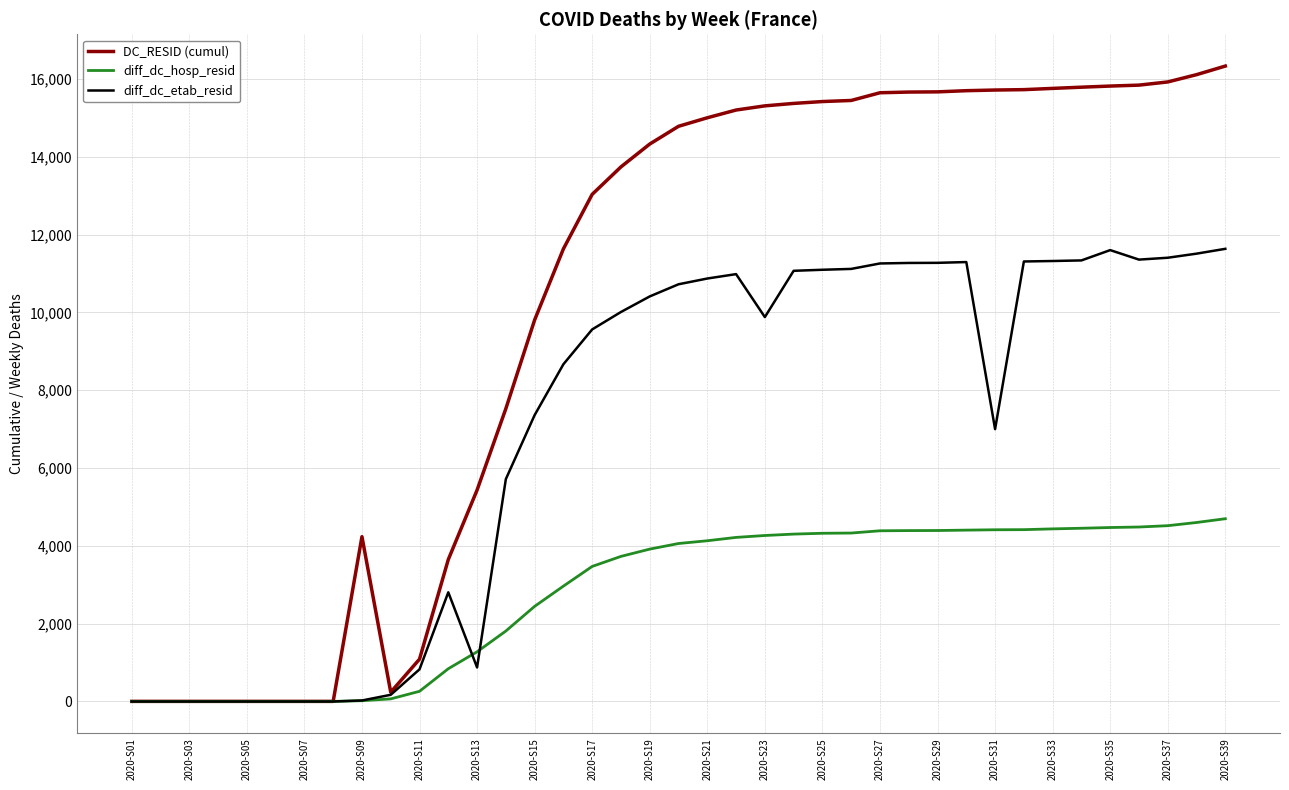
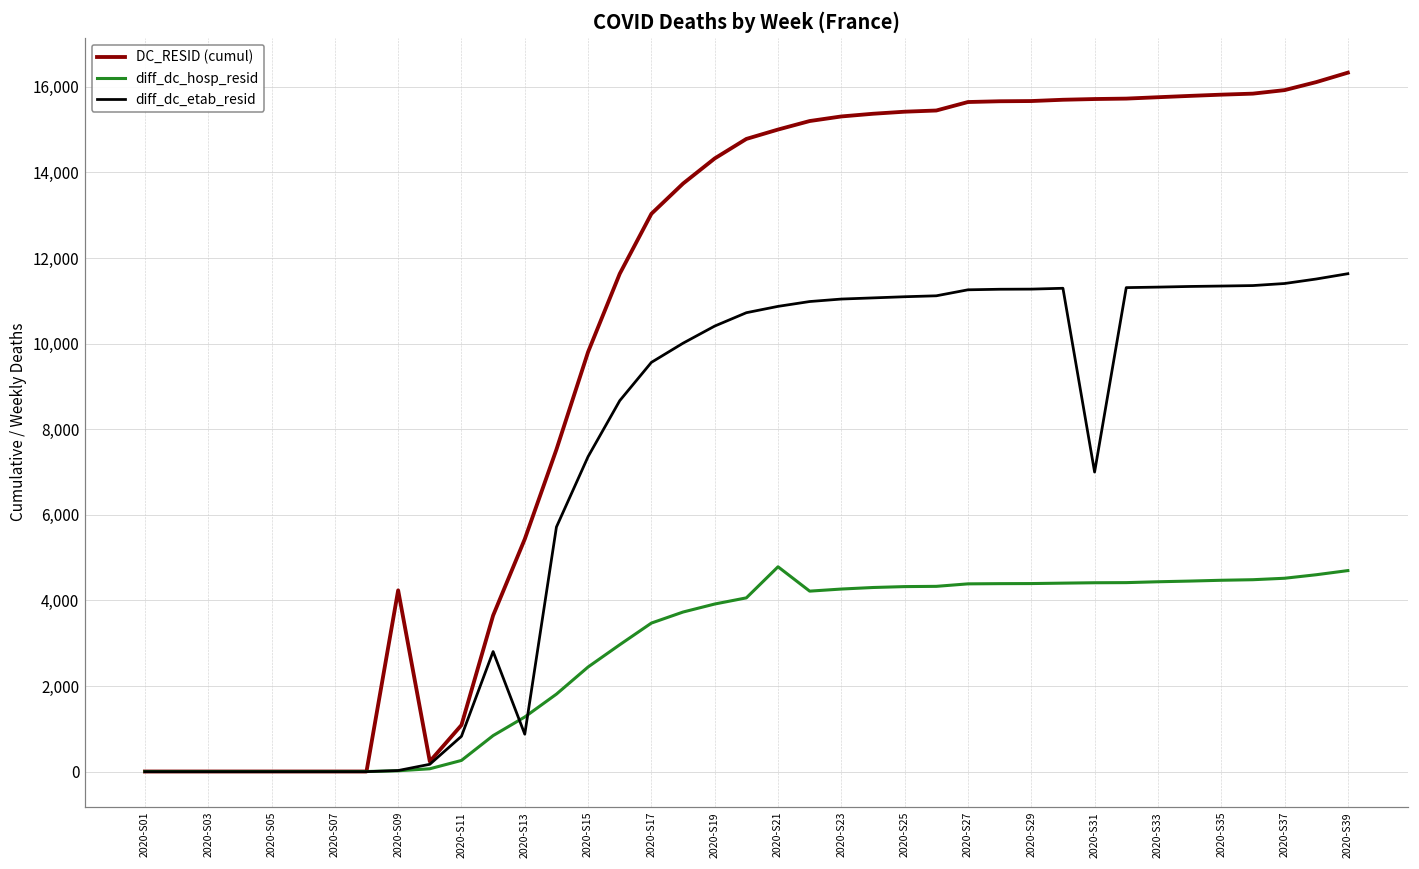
  {
    "DC_RESID (cumul)": {
      "2020-S09": "4,200",
      "2020-S11": "1,100",
      "2020-S13": "5,400",
      "2020-S15": "9,800",
      "2020-S17": "13,000",
      "2020-S19": "14,300",
      "2020-S21": "15,000",
      "2020-S23": "15,300",
      "2020-S25": "15,400",
      "2020-S27": "15,600",
      "2020-S29": "15,700",
      "2020-S31": "15,700",
      "2020-S33": "15,800",
      "2020-S35": "15,800",
      "2020-S37": "15,900",
      "2020-S39": "16,300"
    },
    "diff_dc_hosp_resid": {
      "2020-S11": "300",
      "2020-S13": "1,300",
      "2020-S15": "2,400",
      "2020-S17": "3,500",
      "2020-S19": "3,900",
-     "2020-S21": "4,100",
+     "2020-S21": "4,800",
      "2020-S23": "4,300",
      "2020-S25": "4,300",
      "2020-S27": "4,400",
      "2020-S29": "4,400",
      "2020-S31": "4,400",
      "2020-S33": "4,400",
      "2020-S35": "4,500",
      "2020-S37": "4,500",
      "2020-S39": "4,700"
    },
    "diff_dc_etab_resid": {
      "2020-S11": "800",
      "2020-S13": "900",
      "2020-S15": "7,400",
      "2020-S17": "9,600",
      "2020-S19": "10,400",
      "2020-S21": "10,900",
-     "2020-S23": "9,900",
+     "2020-S23": "11,000",
      "2020-S25": "11,100",
      "2020-S27": "11,300",
      "2020-S29": "11,300",
      "2020-S31": "7,000",
      "2020-S33": "11,300",
-     "2020-S35": "11,600",
+     "2020-S35": "11,300",
      "2020-S37": "11,400",
      "2020-S39": "11,600"
    }
  }
